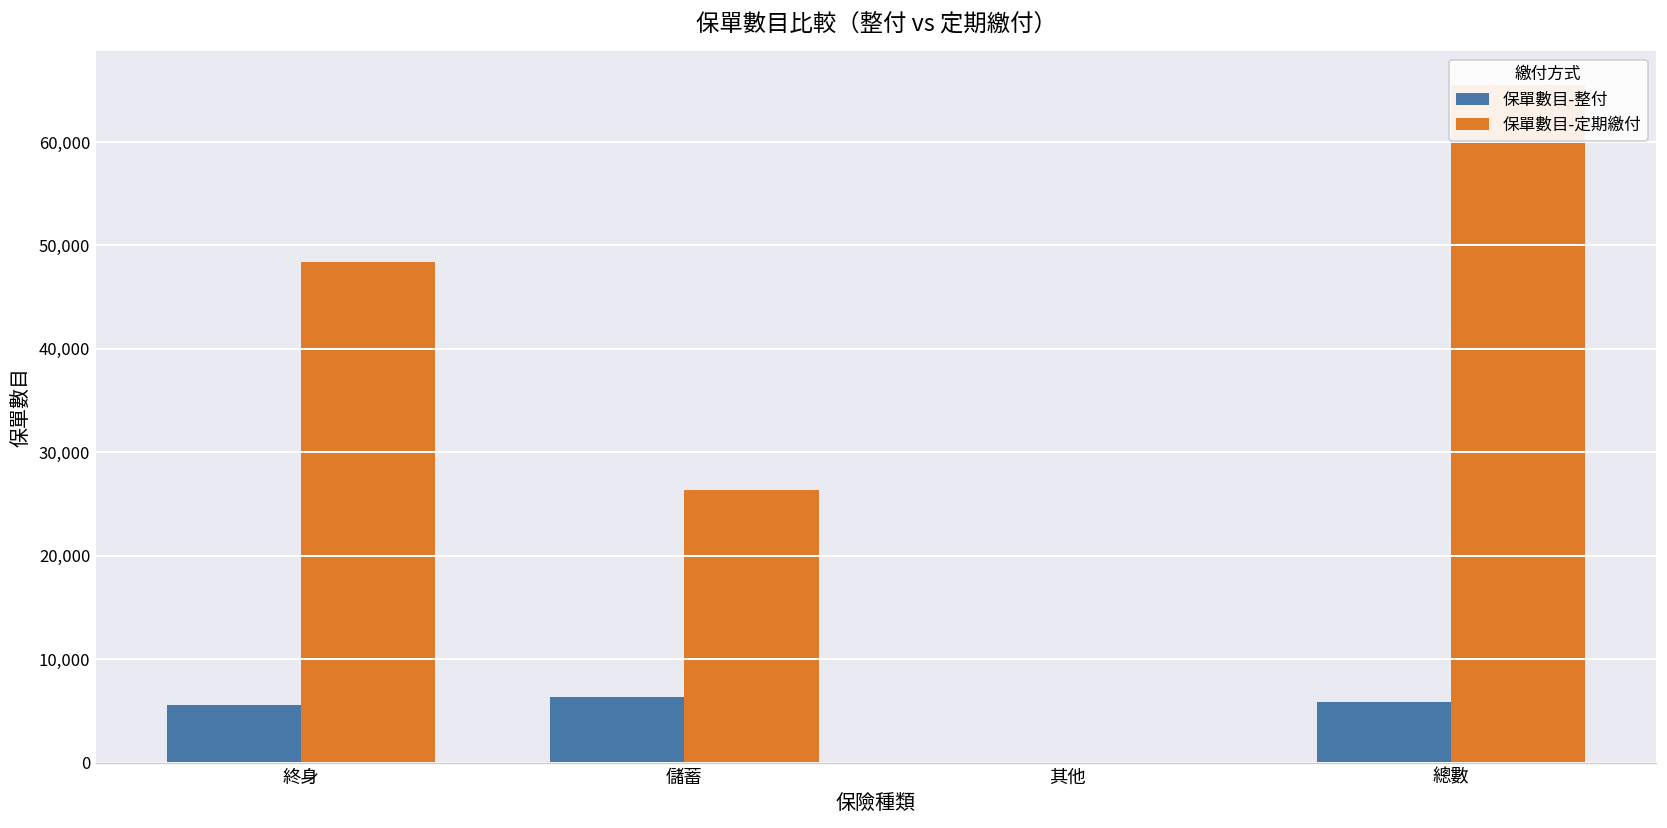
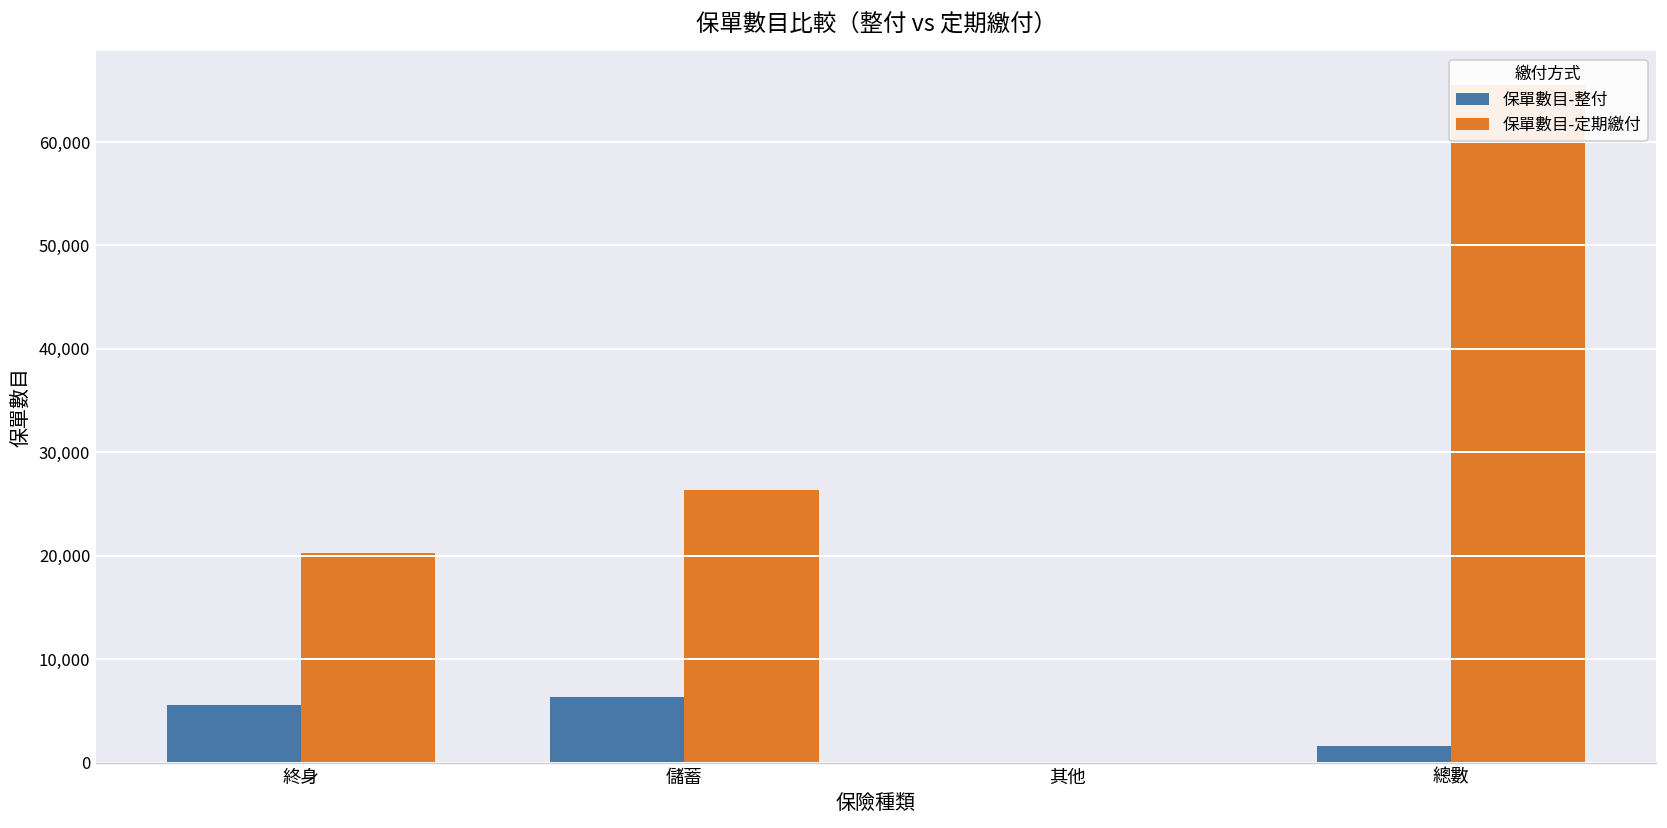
  {
    "保單數目-整付": {
      "終身": "6,000",
      "儲蓄": "6,000",
      "其他": "0",
-     "總數": "6,000"
+     "總數": "2,000"
    },
    "保單數目-定期繳付": {
-     "終身": "48,000",
+     "終身": "20,000",
      "儲蓄": "26,000",
      "其他": "0"
    }
  }
